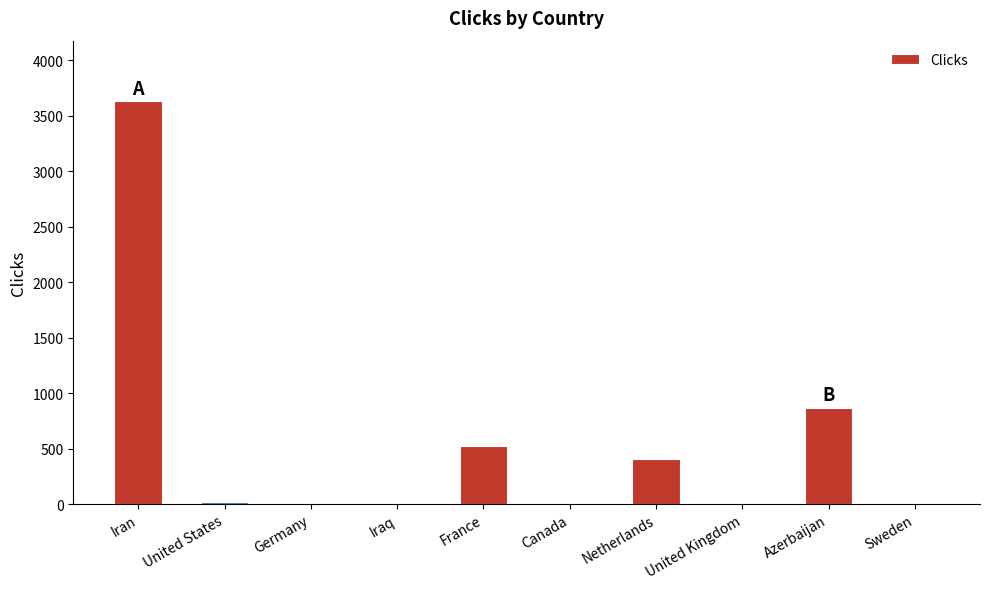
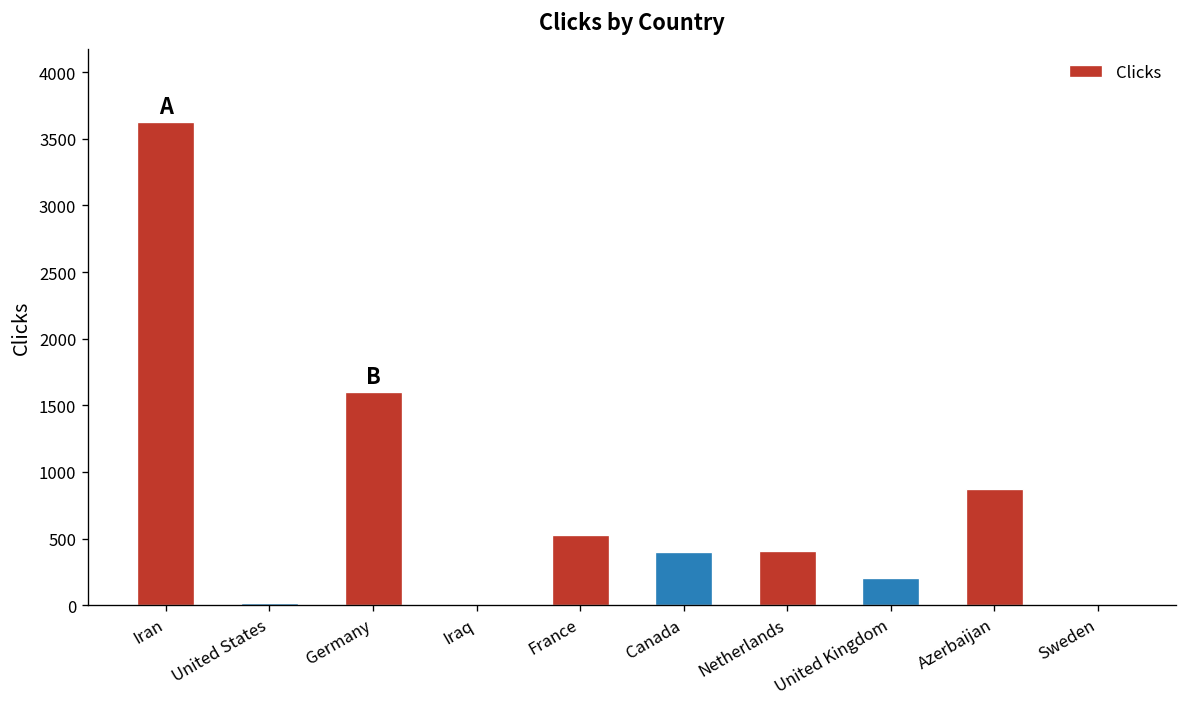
  {
    "Iran": 3630,
-   "Germany": 10,
+   "Germany": 1600,
    "France": 530,
-   "Canada": 10,
+   "Canada": 400,
    "Netherlands": 410,
-   "United Kingdom": 0,
+   "United Kingdom": 210,
    "Azerbaijan": 870
  }
